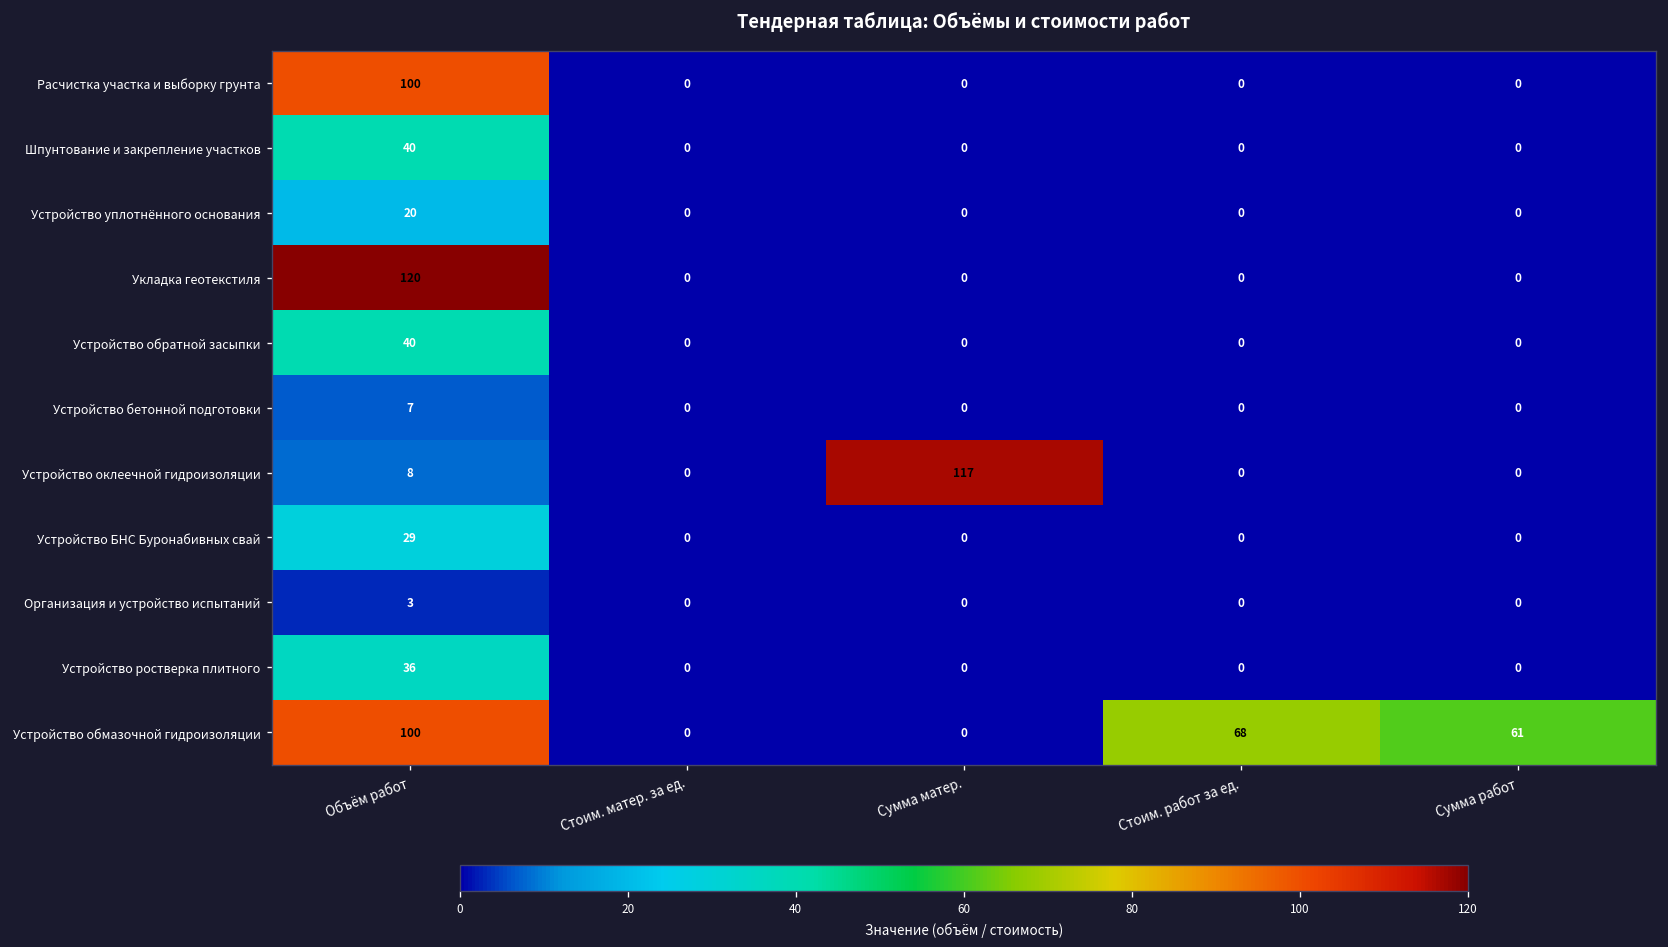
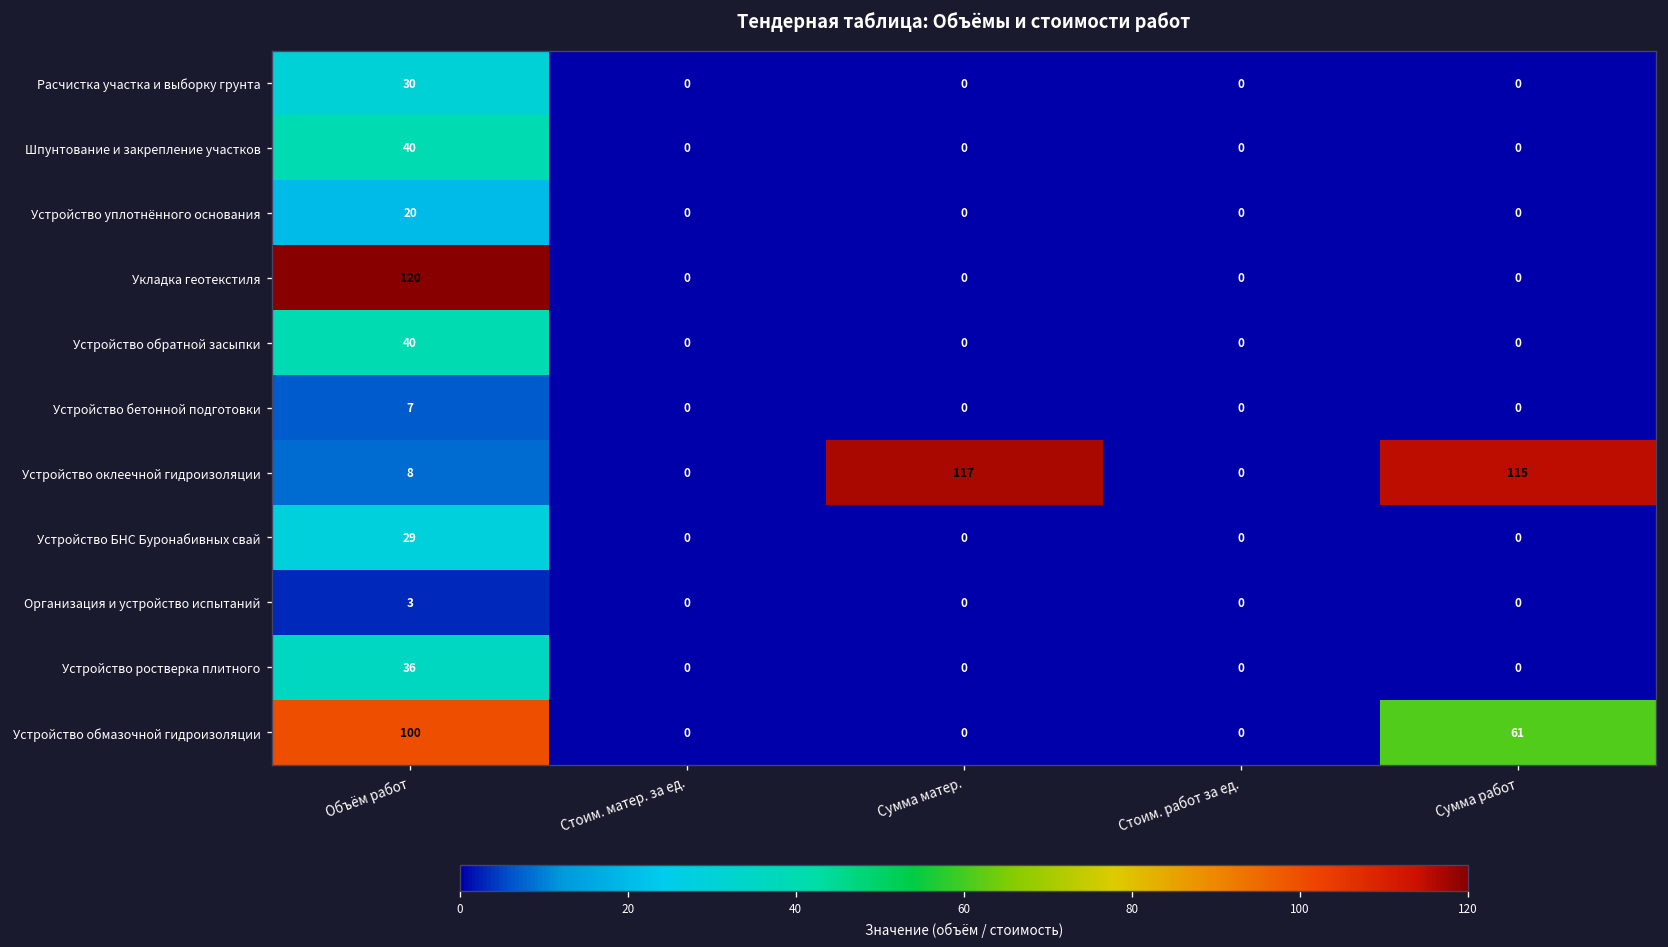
  {
    "Расчистка участка и выборку грунта": {
-     "Объём работ": 100,
+     "Объём работ": 30,
      "Стоим. матер. за ед.": 0,
      "Сумма матер.": 0,
      "Стоим. работ за ед.": 0,
      "Сумма работ": 0
    },
    "Шпунтование и закрепление участков": {
      "Объём работ": 40,
      "Стоим. матер. за ед.": 0,
      "Сумма матер.": 0,
      "Стоим. работ за ед.": 0,
      "Сумма работ": 0
    },
    "Устройство уплотнённого основания": {
      "Объём работ": 20,
      "Стоим. матер. за ед.": 0,
      "Сумма матер.": 0,
      "Стоим. работ за ед.": 0,
      "Сумма работ": 0
    },
    "Укладка геотекстиля": {
      "Объём работ": 120,
      "Стоим. матер. за ед.": 0,
      "Сумма матер.": 0,
      "Стоим. работ за ед.": 0,
      "Сумма работ": 0
    },
    "Устройство обратной засыпки": {
      "Объём работ": 40,
      "Стоим. матер. за ед.": 0,
      "Сумма матер.": 0,
      "Стоим. работ за ед.": 0,
      "Сумма работ": 0
    },
    "Устройство бетонной подготовки": {
      "Объём работ": 7,
      "Стоим. матер. за ед.": 0,
      "Сумма матер.": 0,
      "Стоим. работ за ед.": 0,
      "Сумма работ": 0
    },
    "Устройство оклеечной гидроизоляции": {
      "Объём работ": 8,
      "Стоим. матер. за ед.": 0,
      "Сумма матер.": 117,
      "Стоим. работ за ед.": 0,
-     "Сумма работ": 0
+     "Сумма работ": 115
    },
    "Устройство БНС Буронабивных свай": {
      "Объём работ": 29,
      "Стоим. матер. за ед.": 0,
      "Сумма матер.": 0,
      "Стоим. работ за ед.": 0,
      "Сумма работ": 0
    },
    "Организация и устройство испытаний": {
      "Объём работ": 3,
      "Стоим. матер. за ед.": 0,
      "Сумма матер.": 0,
      "Стоим. работ за ед.": 0,
      "Сумма работ": 0
    },
    "Устройство ростверка плитного": {
      "Объём работ": 36,
      "Стоим. матер. за ед.": 0,
      "Сумма матер.": 0,
      "Стоим. работ за ед.": 0,
      "Сумма работ": 0
    },
    "Устройство обмазочной гидроизоляции": {
      "Объём работ": 100,
      "Стоим. матер. за ед.": 0,
      "Сумма матер.": 0,
-     "Стоим. работ за ед.": 68,
+     "Стоим. работ за ед.": 0,
      "Сумма работ": 61
    }
  }
